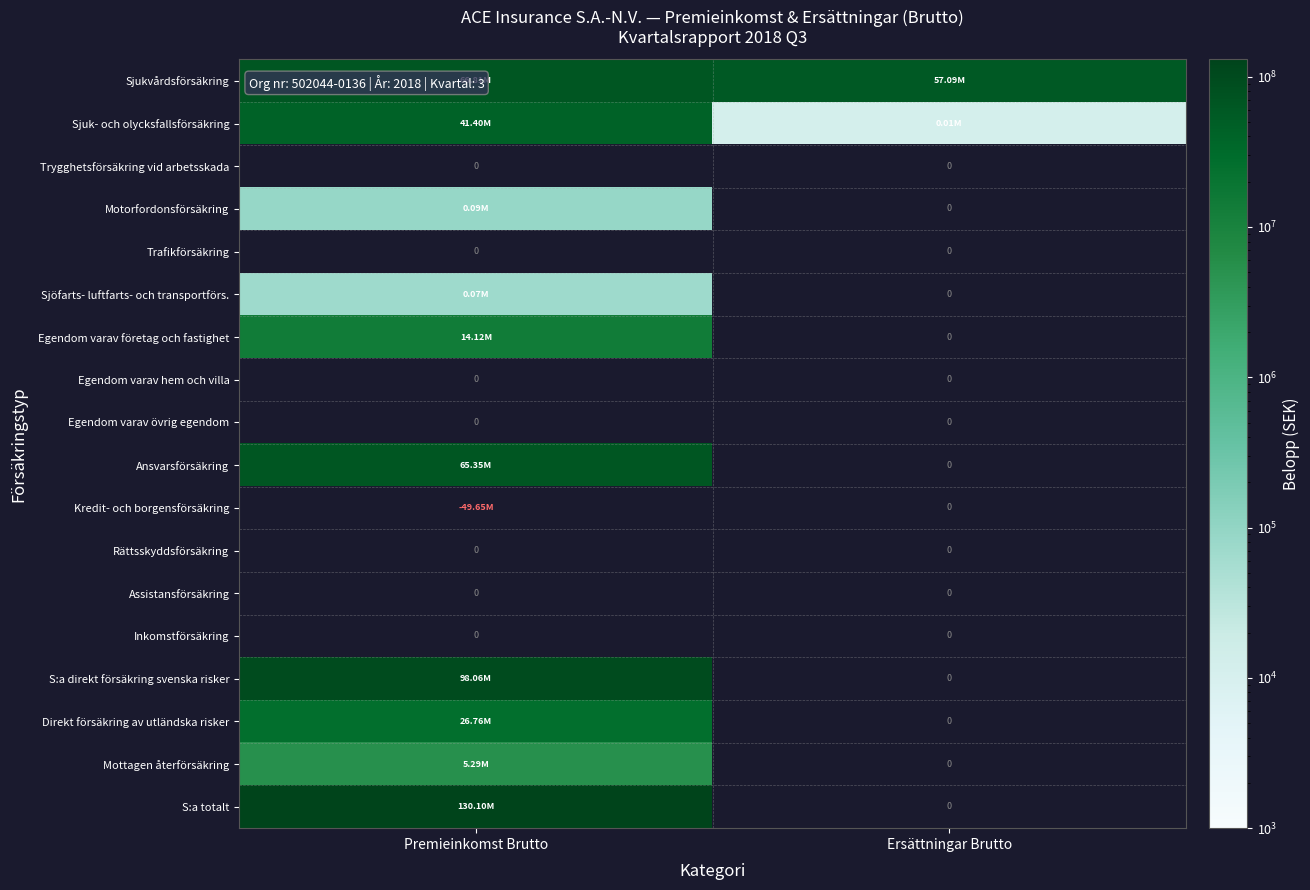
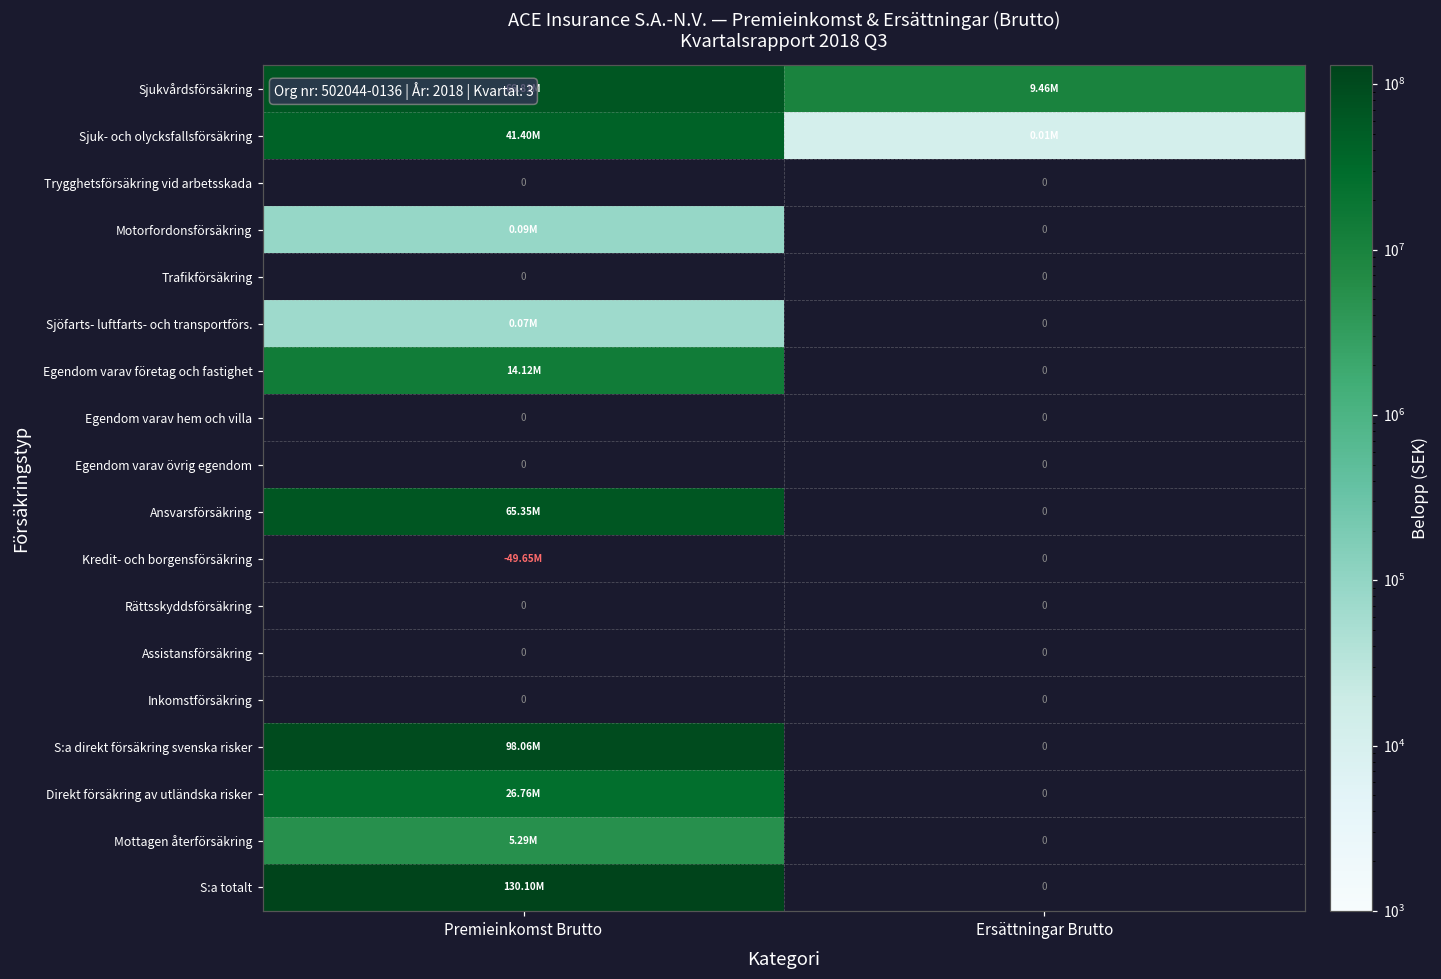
  {
    "Sjukvårdsförsäkring": {
-     "Ersättningar Brutto": "57.09M"
+     "Ersättningar Brutto": "9.46M"
    },
    "Sjuk- och olycksfallsförsäkring": {
      "Premieinkomst Brutto": "41.40M"
    },
    "Motorfordonsförsäkring": {
      "Premieinkomst Brutto": "0.09M"
    },
    "Sjöfarts- luftfarts- och transportförs.": {
      "Premieinkomst Brutto": "0.07M"
    },
    "Egendom varav företag och fastighet": {
      "Premieinkomst Brutto": "14.12M"
    },
    "Ansvarsförsäkring": {
      "Premieinkomst Brutto": "65.35M"
    },
    "S:a direkt försäkring svenska risker": {
      "Premieinkomst Brutto": "98.06M"
    },
    "Direkt försäkring av utländska risker": {
      "Premieinkomst Brutto": "26.76M"
    },
    "Mottagen återförsäkring": {
      "Premieinkomst Brutto": "5.29M"
    },
    "S:a totalt": {
      "Premieinkomst Brutto": "130.10M"
    }
  }
